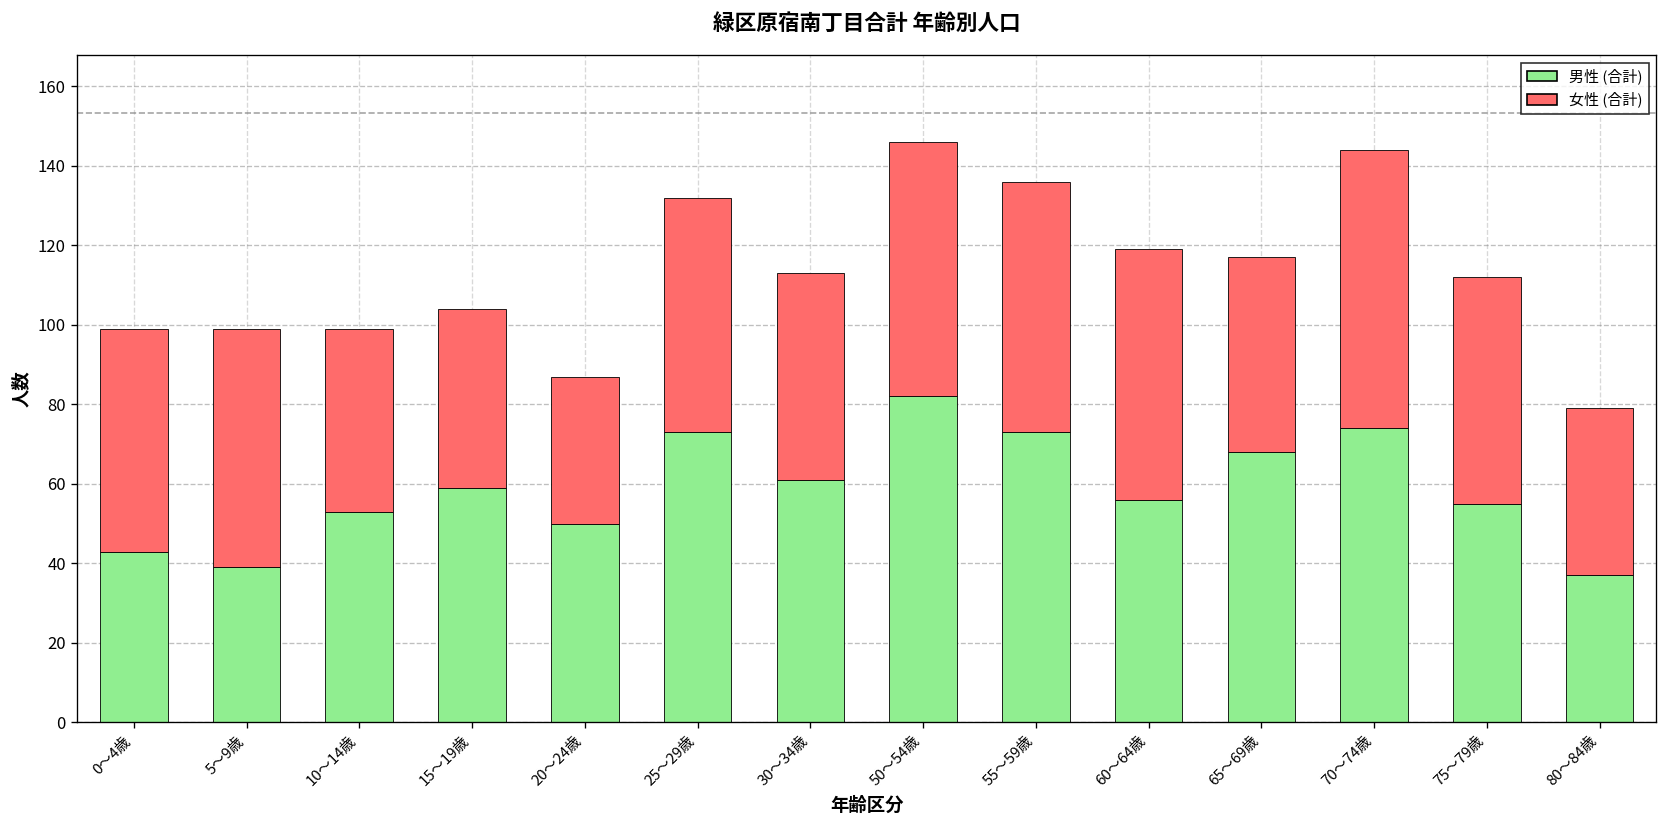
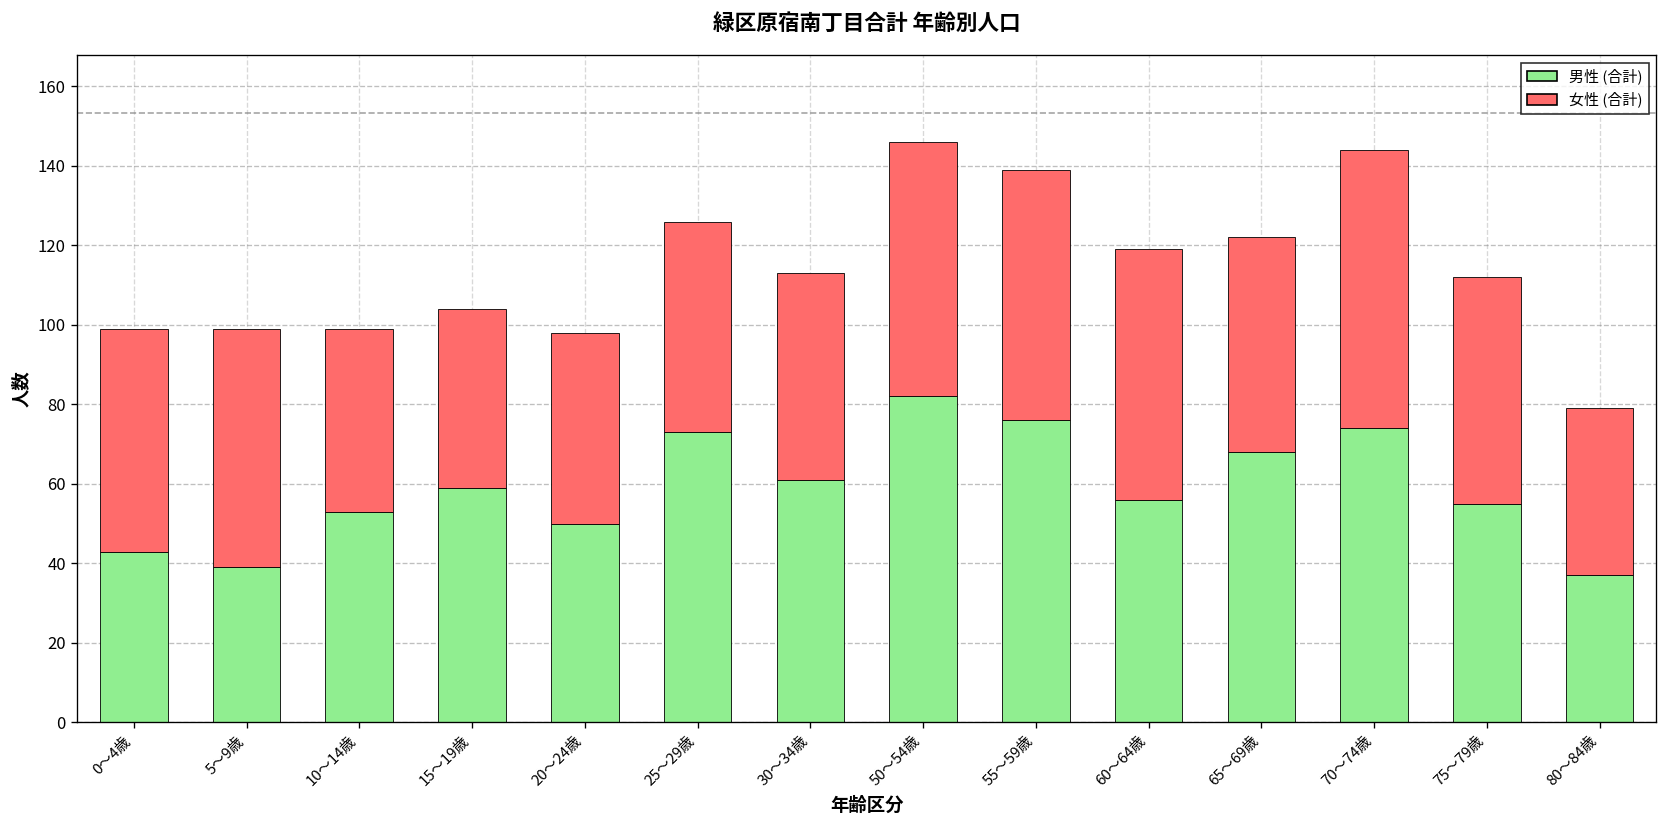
  {
    "男性 (合計)": {
      "0～4歳": 43,
      "5～9歳": 39,
      "10～14歳": 53,
      "15～19歳": 59,
      "20～24歳": 50,
      "25～29歳": 73,
      "30～34歳": 61,
      "50～54歳": 82,
-     "55～59歳": 73,
+     "55～59歳": 76,
      "60～64歳": 56,
      "65～69歳": 68,
      "70～74歳": 74,
      "75～79歳": 55,
      "80～84歳": 37
    },
    "女性 (合計)": {
      "0～4歳": 56,
      "5～9歳": 60,
      "10～14歳": 46,
      "15～19歳": 45,
-     "20～24歳": 37,
-     "25～29歳": 59,
+     "20～24歳": 48,
+     "25～29歳": 53,
      "30～34歳": 52,
      "50～54歳": 64,
      "55～59歳": 63,
      "60～64歳": 63,
-     "65～69歳": 49,
+     "65～69歳": 54,
      "70～74歳": 70,
      "75～79歳": 57,
      "80～84歳": 42
    }
  }
